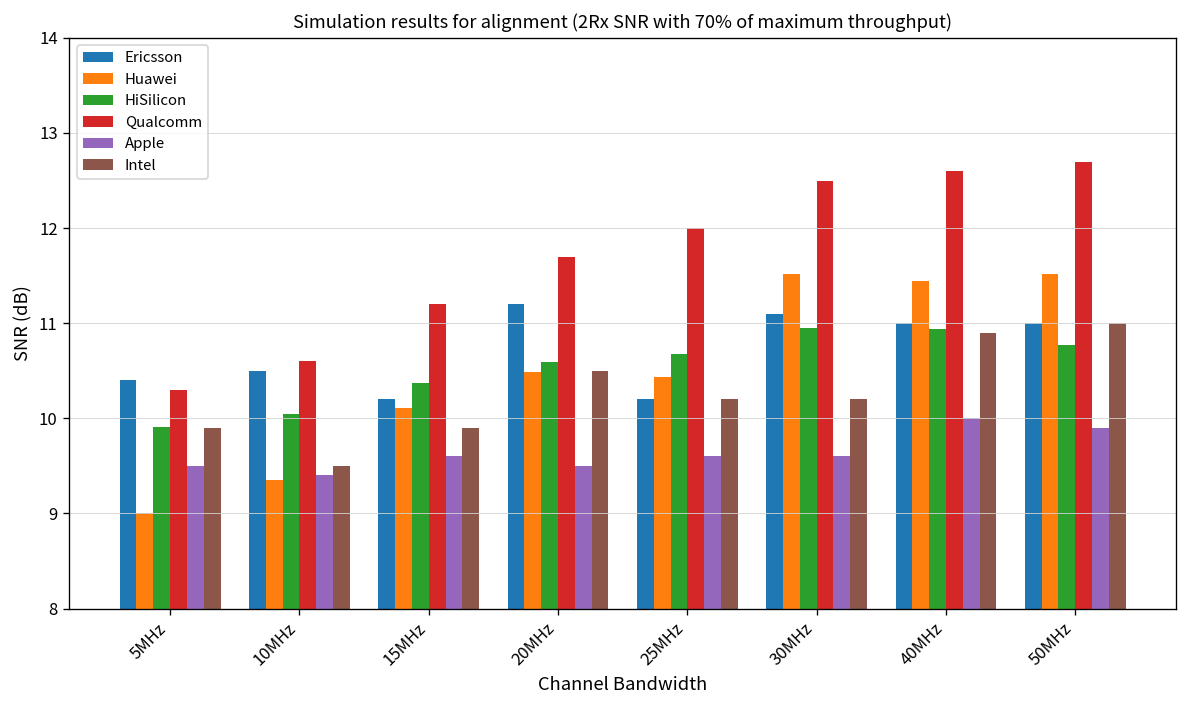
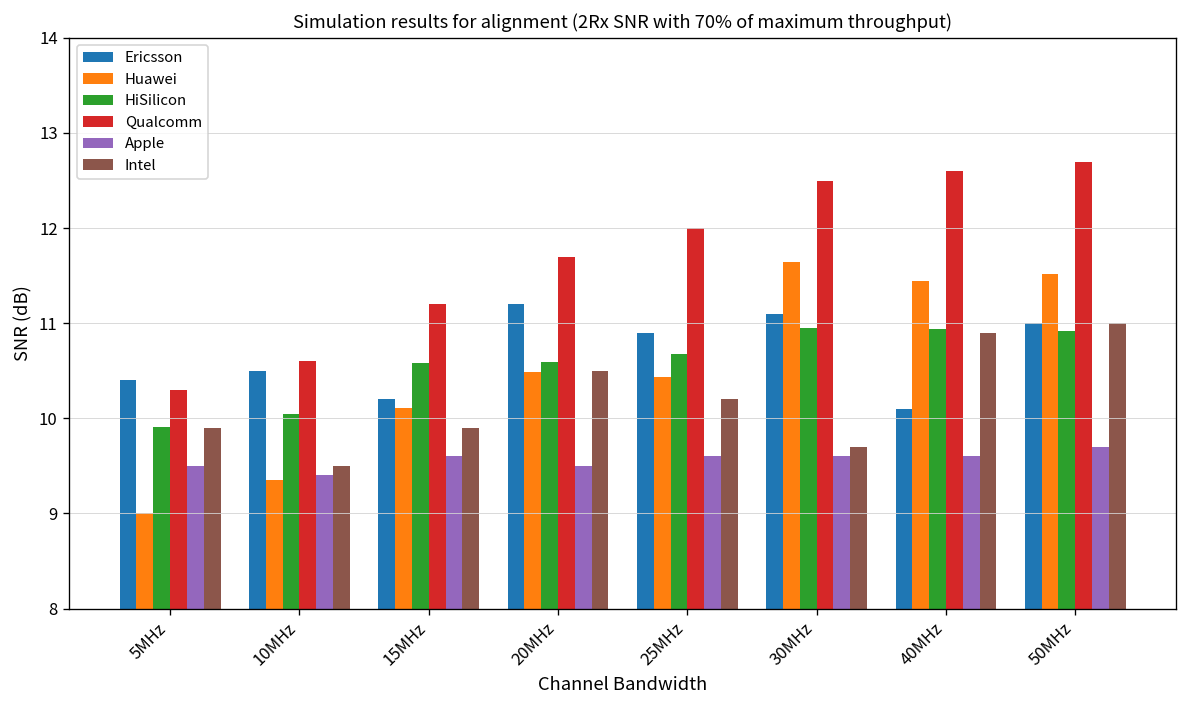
  {
    "Ericsson": {
      "5MHz": 10.4,
      "10MHz": 10.5,
      "15MHz": 10.2,
      "20MHz": 11.2,
-     "25MHz": 10.2,
+     "25MHz": 10.9,
      "30MHz": 11.1,
-     "40MHz": 11.0,
+     "40MHz": 10.1,
      "50MHz": 11.0
    },
    "Huawei": {
      "5MHz": 9.0,
      "10MHz": 9.4,
      "15MHz": 10.1,
      "20MHz": 10.5,
      "25MHz": 10.4,
-     "30MHz": 11.5,
+     "30MHz": 11.6,
      "40MHz": 11.4,
      "50MHz": 11.5
    },
    "HiSilicon": {
      "5MHz": 9.9,
      "10MHz": 10.1,
-     "15MHz": 10.4,
+     "15MHz": 10.6,
      "20MHz": 10.6,
      "25MHz": 10.7,
      "30MHz": 11.0,
      "40MHz": 10.9,
-     "50MHz": 10.8
+     "50MHz": 10.9
    },
    "Qualcomm": {
      "5MHz": 10.3,
      "10MHz": 10.6,
      "15MHz": 11.2,
      "20MHz": 11.7,
      "25MHz": 12.0,
      "30MHz": 12.5,
      "40MHz": 12.6,
      "50MHz": 12.7
    },
    "Apple": {
      "5MHz": 9.5,
      "10MHz": 9.4,
      "15MHz": 9.6,
      "20MHz": 9.5,
      "25MHz": 9.6,
      "30MHz": 9.6,
-     "40MHz": 10.0,
-     "50MHz": 9.9
+     "40MHz": 9.6,
+     "50MHz": 9.7
    },
    "Intel": {
      "5MHz": 9.9,
      "10MHz": 9.5,
      "15MHz": 9.9,
      "20MHz": 10.5,
      "25MHz": 10.2,
-     "30MHz": 10.2,
+     "30MHz": 9.7,
      "40MHz": 10.9,
      "50MHz": 11.0
    }
  }
